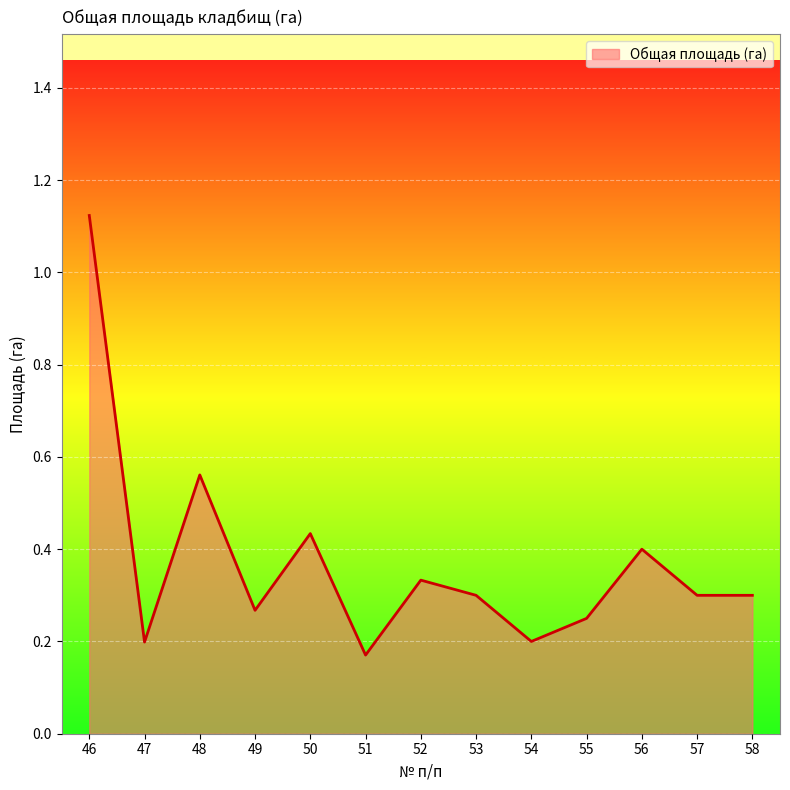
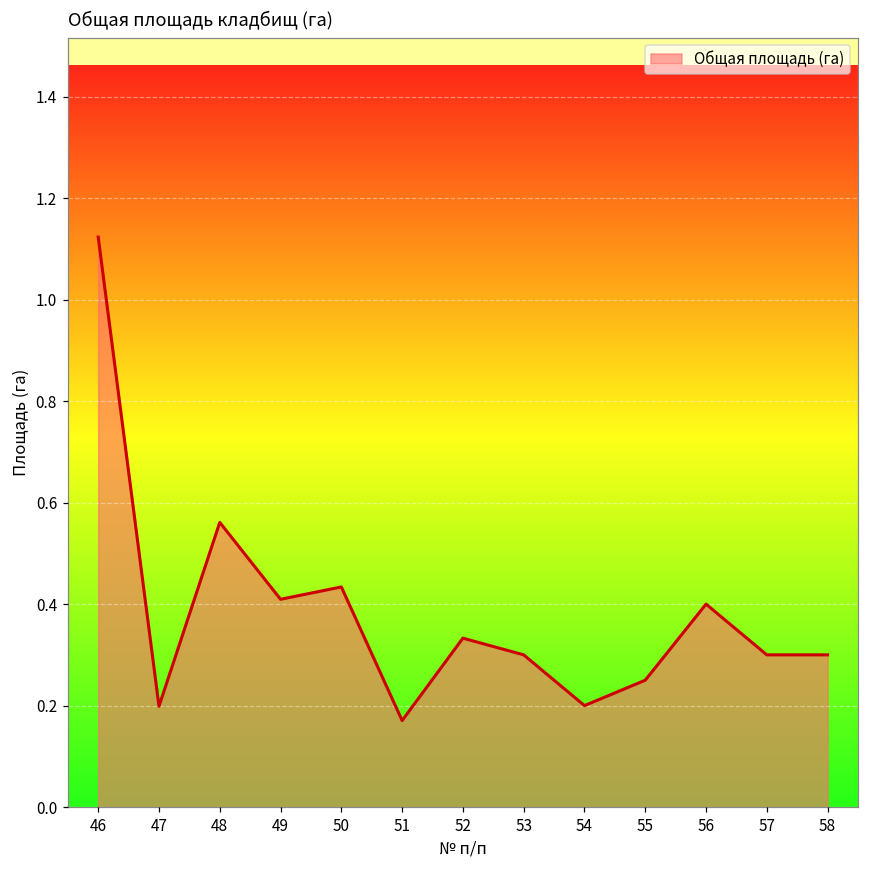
  {
    "46": 1.12,
    "47": 0.20,
    "48": 0.56,
-   "49": 0.27,
+   "49": 0.41,
    "50": 0.43,
    "51": 0.17,
    "52": 0.33,
    "53": 0.30,
    "54": 0.20,
    "55": 0.25,
    "56": 0.40,
    "57": 0.30,
    "58": 0.30
  }
